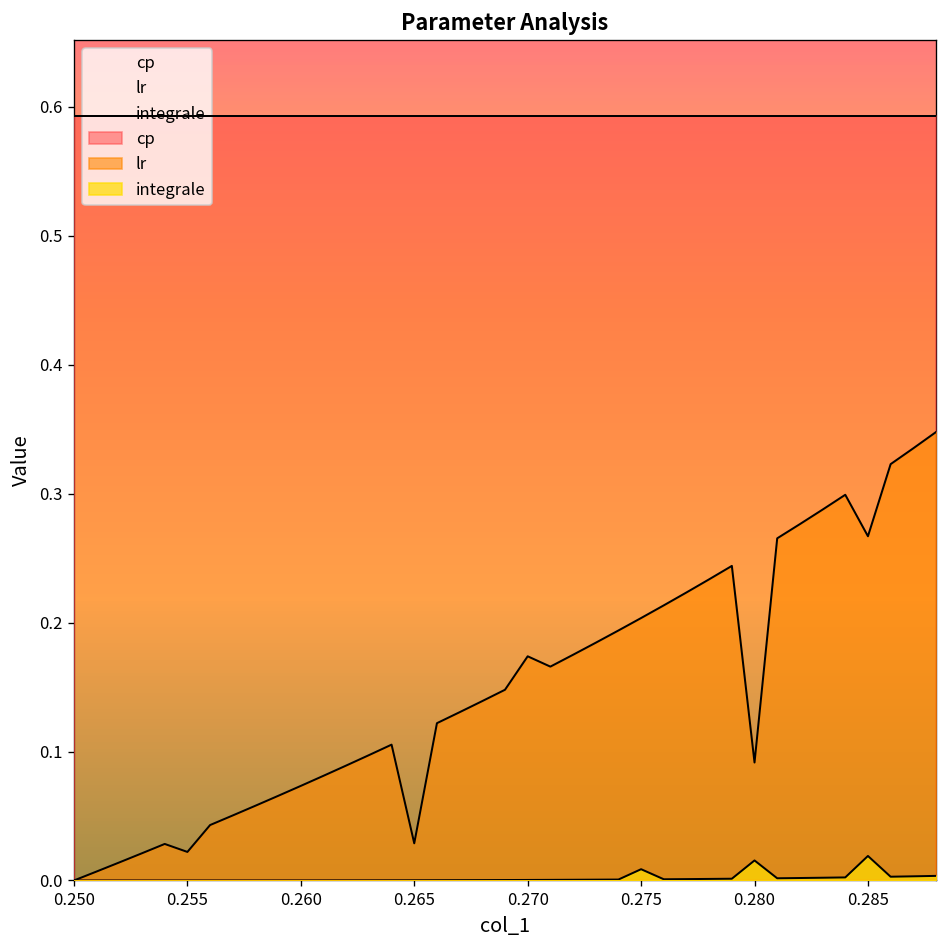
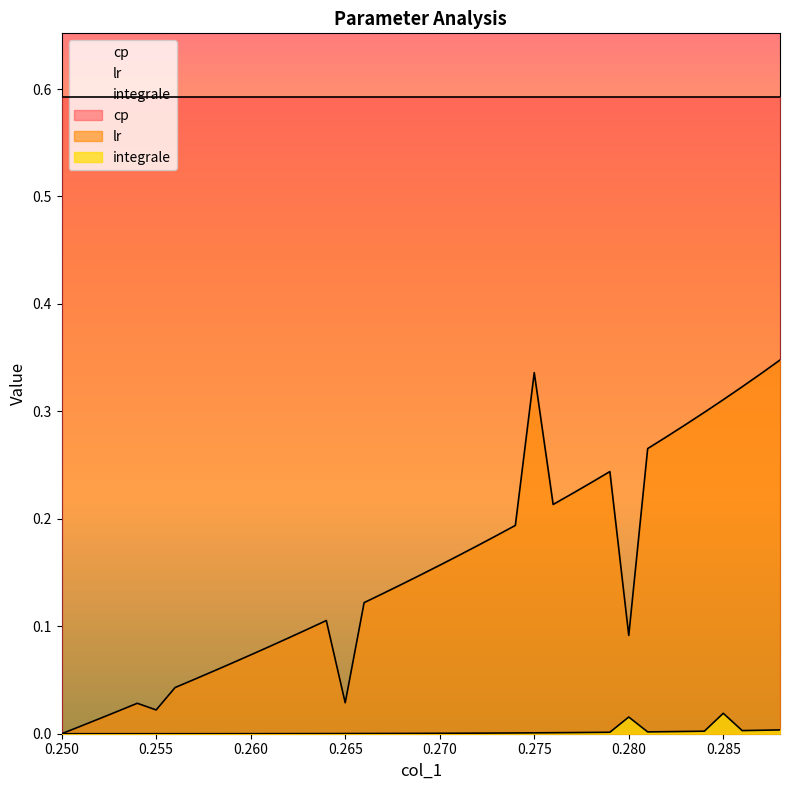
  {
    "cp": {
      "0.250": 0.593,
      "0.260": 0.593,
      "0.265": 0.593,
      "0.270": 0.593,
      "0.275": 0.593,
      "0.280": 0.593,
      "0.285": 0.593
    },
    "lr": {
      "0.255": 0.022,
      "0.260": 0.073,
      "0.265": 0.029,
-     "0.270": 0.174,
-     "0.275": 0.204,
+     "0.270": 0.157,
+     "0.275": 0.336,
      "0.280": 0.091,
-     "0.285": 0.267
+     "0.285": 0.311
    },
    "integrale": {
      "0.255": 0.000,
      "0.260": 0.000,
      "0.265": 0.000,
      "0.270": 0.000,
-     "0.275": 0.009,
+     "0.275": 0.001,
      "0.280": 0.016,
      "0.285": 0.019
    }
  }
